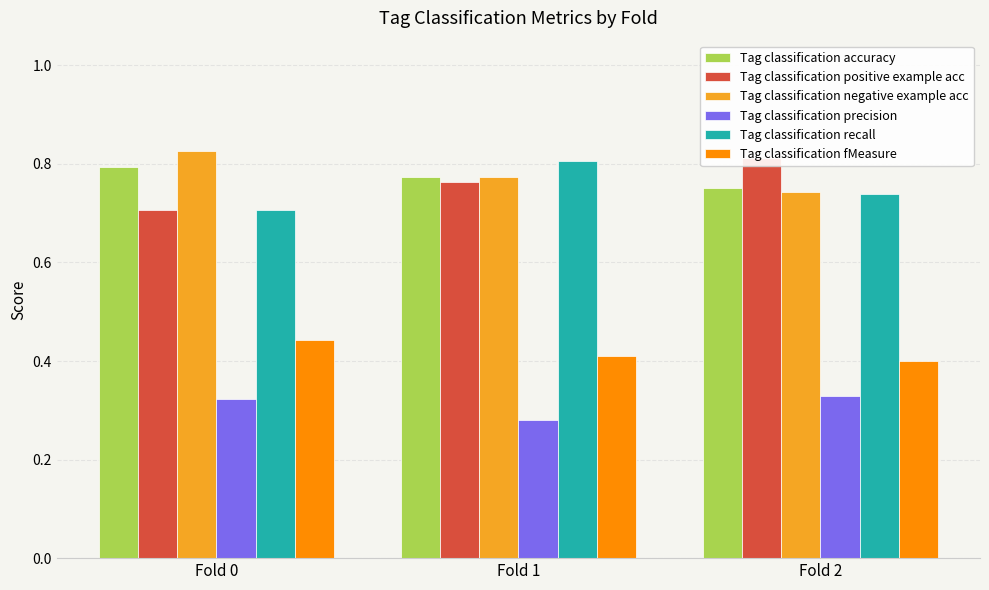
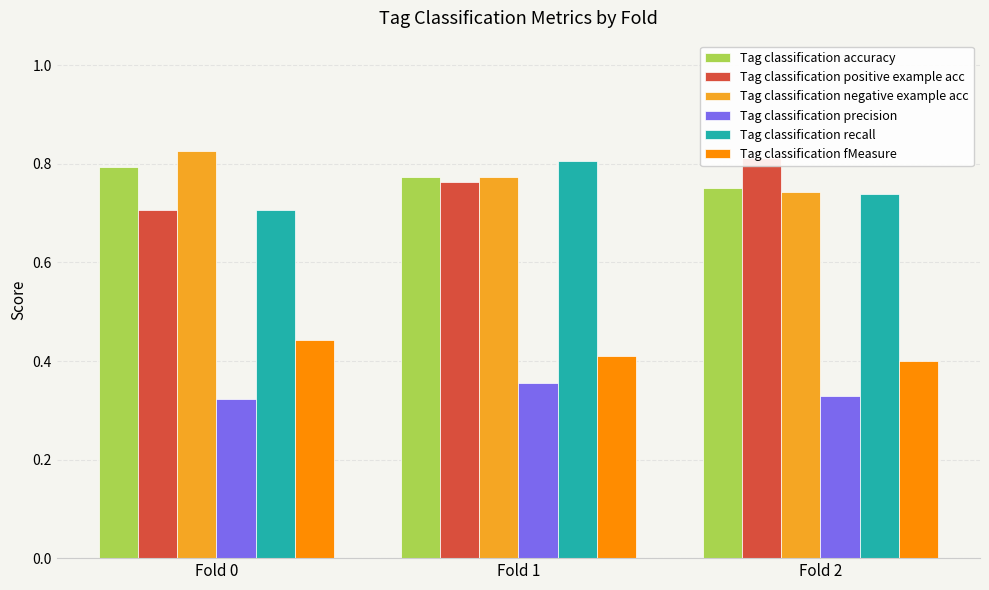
  {
    "Tag classification accuracy": {
      "Fold 0": 0.79,
      "Fold 1": 0.77,
      "Fold 2": 0.75
    },
    "Tag classification positive example acc": {
      "Fold 0": 0.71,
      "Fold 1": 0.76
    },
    "Tag classification precision": {
      "Fold 0": 0.32,
-     "Fold 1": 0.28,
+     "Fold 1": 0.36,
      "Fold 2": 0.33
    },
    "Tag classification recall": {
      "Fold 0": 0.71,
      "Fold 1": 0.81,
      "Fold 2": 0.74
    }
  }
